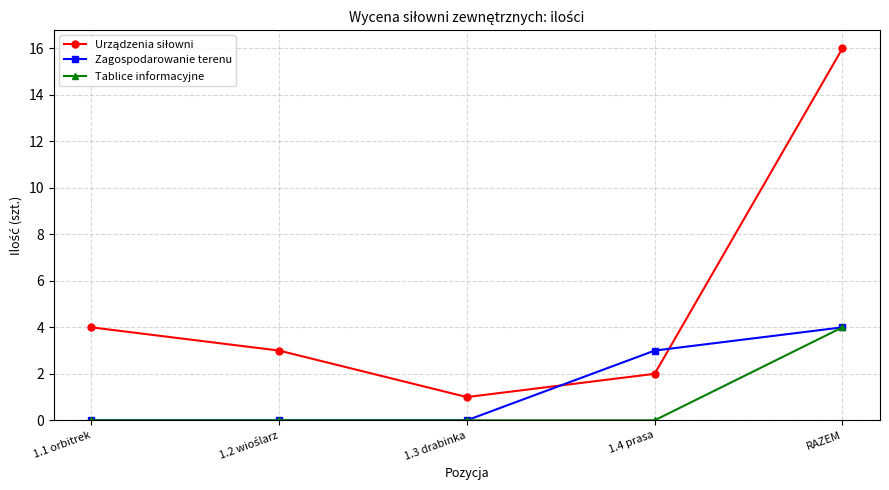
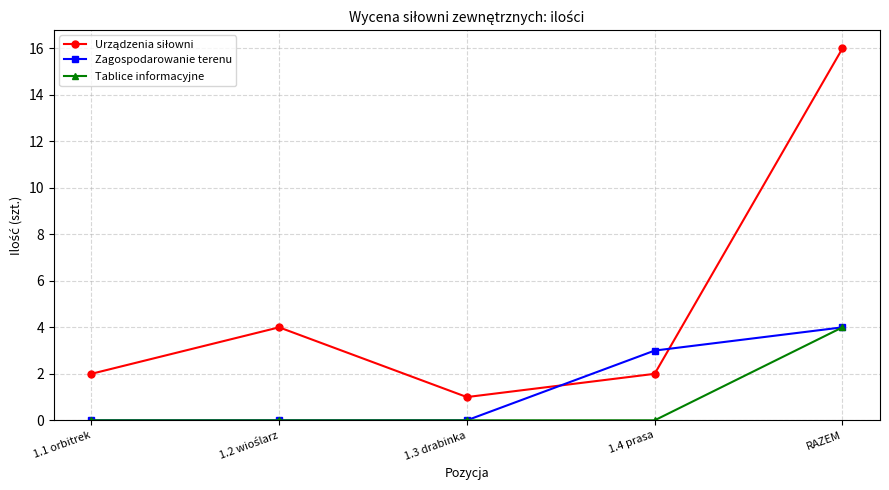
  {
    "Urządzenia siłowni": {
-     "1.1 orbitrek": 4,
-     "1.2 wioślarz": 3,
+     "1.1 orbitrek": 2,
+     "1.2 wioślarz": 4,
      "1.3 drabinka": 1,
      "1.4 prasa": 2,
      "RAZEM": 16
    },
    "Zagospodarowanie terenu": {
      "1.4 prasa": 3
    },
    "Tablice informacyjne": {
      "1.4 prasa": 0
    }
  }
